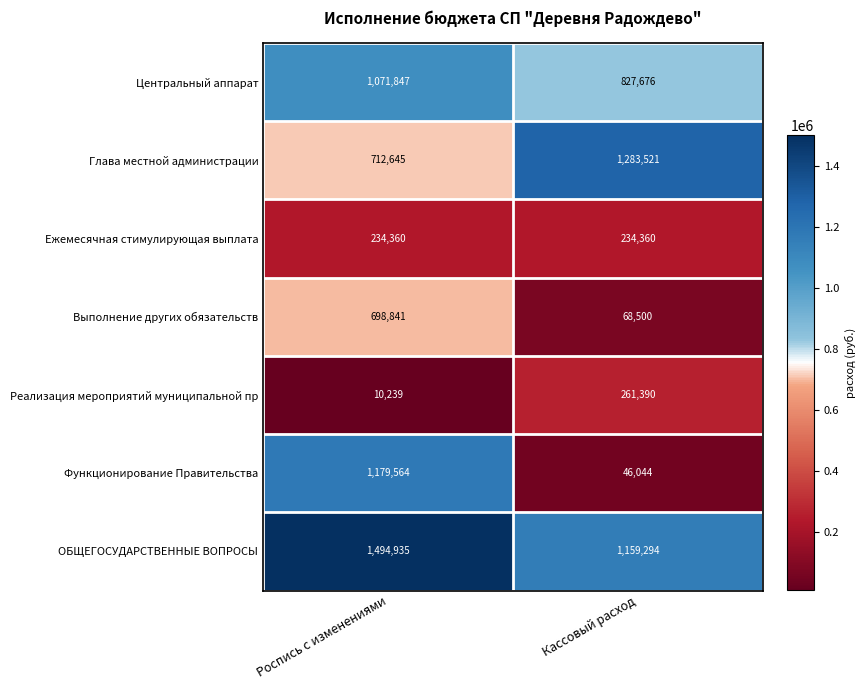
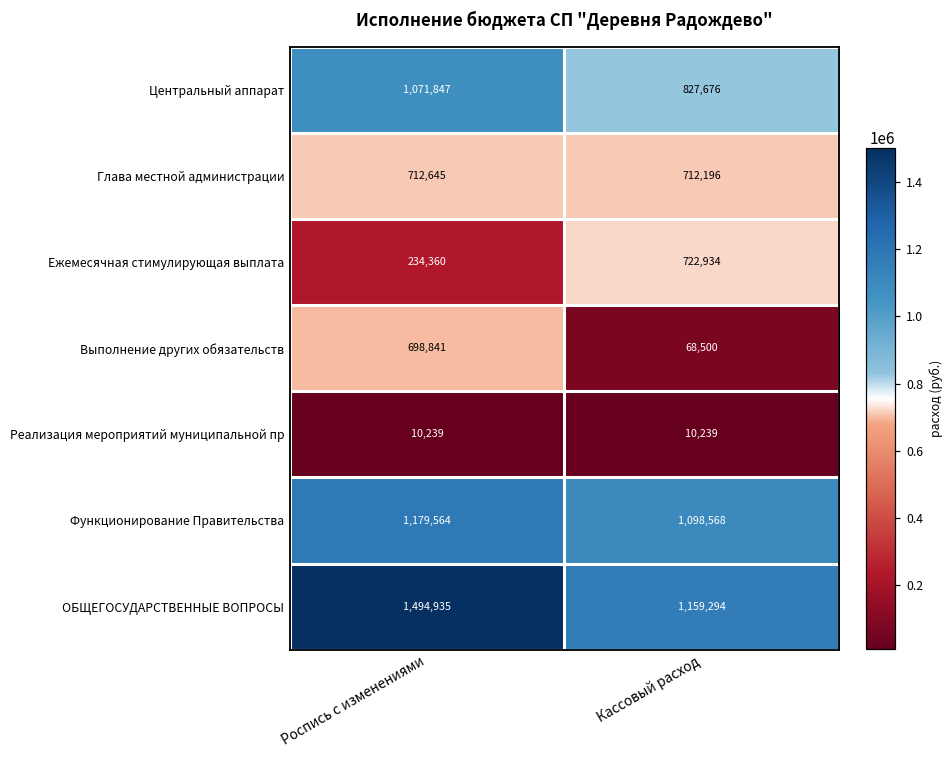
  {
    "Центральный аппарат": {
      "Роспись с изменениями": "1,071,847",
      "Кассовый расход": "827,676"
    },
    "Глава местной администрации": {
      "Роспись с изменениями": "712,645",
-     "Кассовый расход": "1,283,521"
+     "Кассовый расход": "712,196"
    },
    "Ежемесячная стимулирующая выплата": {
      "Роспись с изменениями": "234,360",
-     "Кассовый расход": "234,360"
+     "Кассовый расход": "722,934"
    },
    "Выполнение других обязательств": {
      "Роспись с изменениями": "698,841",
      "Кассовый расход": "68,500"
    },
    "Реализация мероприятий муниципальной пр": {
      "Роспись с изменениями": "10,239",
-     "Кассовый расход": "261,390"
+     "Кассовый расход": "10,239"
    },
    "Функционирование Правительства": {
      "Роспись с изменениями": "1,179,564",
-     "Кассовый расход": "46,044"
+     "Кассовый расход": "1,098,568"
    },
    "ОБЩЕГОСУДАРСТВЕННЫЕ ВОПРОСЫ": {
      "Роспись с изменениями": "1,494,935",
      "Кассовый расход": "1,159,294"
    }
  }
